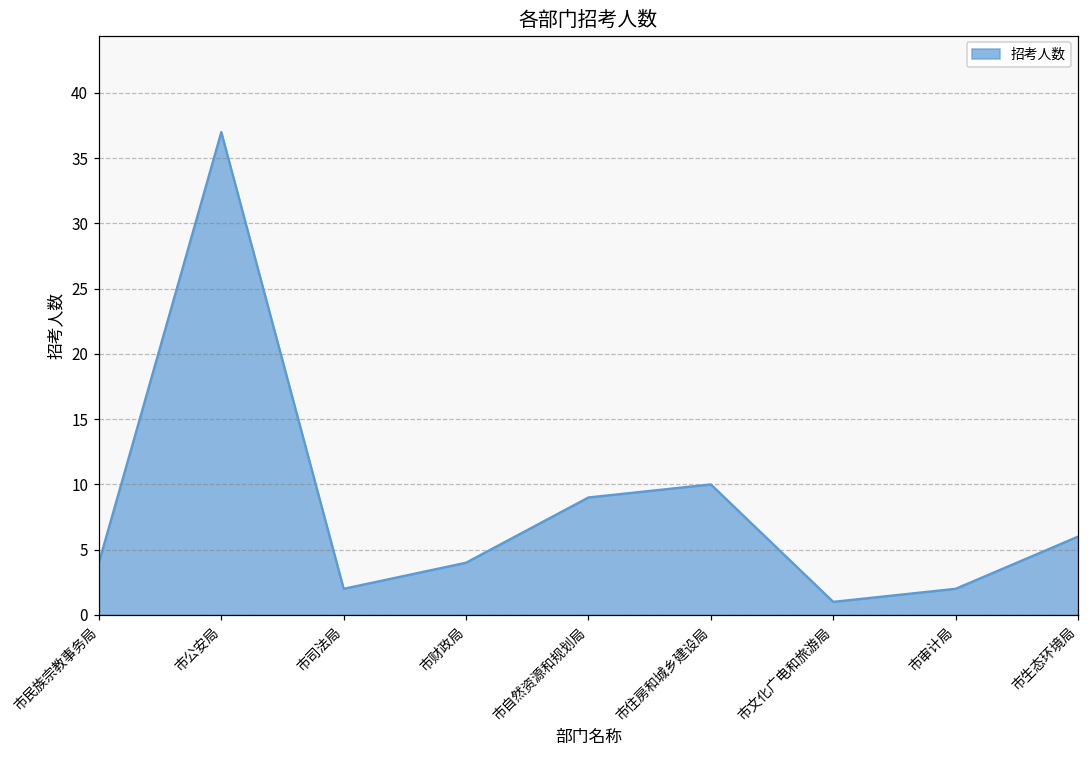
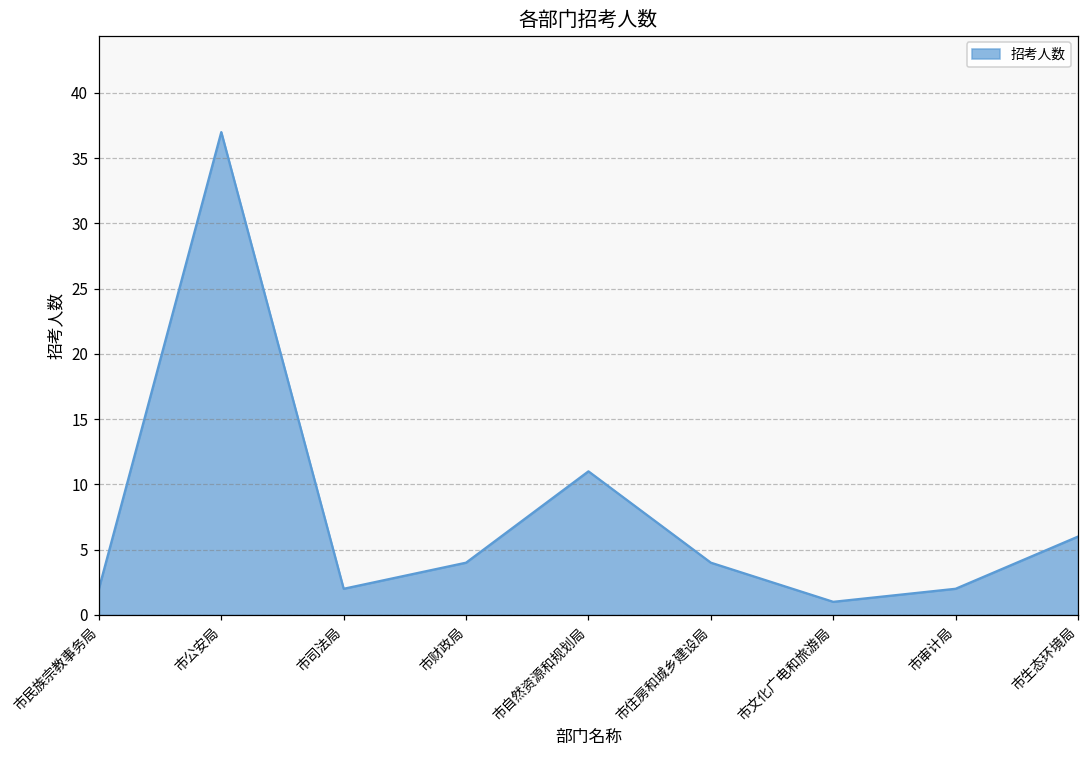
  {
-   "市民族宗教事务局": 4,
+   "市民族宗教事务局": 2,
    "市公安局": 37,
    "市司法局": 2,
    "市财政局": 4,
-   "市自然资源和规划局": 9,
-   "市住房和城乡建设局": 10,
+   "市自然资源和规划局": 11,
+   "市住房和城乡建设局": 4,
    "市文化广电和旅游局": 1,
    "市审计局": 2,
    "市生态环境局": 6
  }
